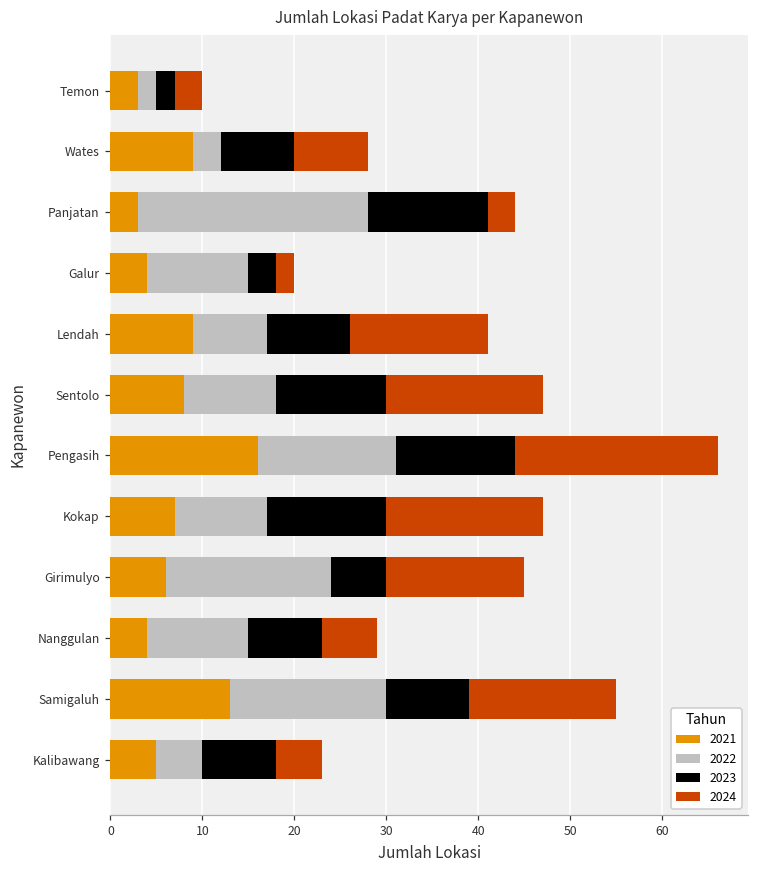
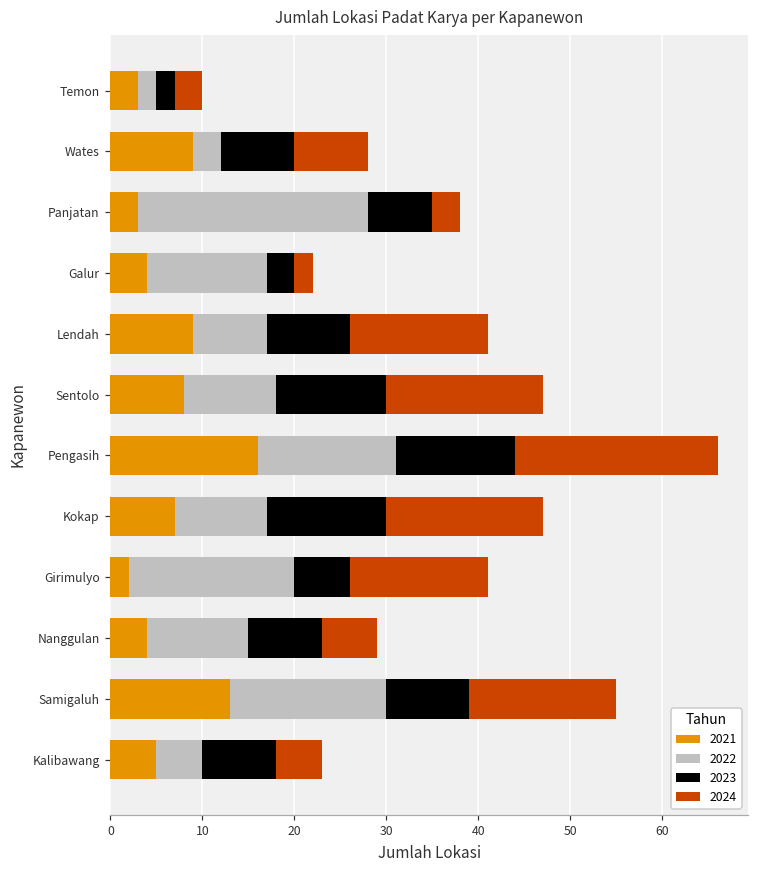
  {
    "2021": {
      "Temon": 3,
      "Wates": 9,
      "Panjatan": 3,
      "Galur": 4,
      "Lendah": 9,
      "Sentolo": 8,
      "Pengasih": 16,
      "Kokap": 7,
-     "Girimulyo": 6,
+     "Girimulyo": 2,
      "Nanggulan": 4,
      "Samigaluh": 13,
      "Kalibawang": 5
    },
    "2022": {
      "Temon": 2,
      "Wates": 3,
      "Panjatan": 25,
-     "Galur": 11,
+     "Galur": 13,
      "Lendah": 8,
      "Sentolo": 10,
      "Pengasih": 15,
      "Kokap": 10,
      "Girimulyo": 18,
      "Nanggulan": 11,
      "Samigaluh": 17,
      "Kalibawang": 5
    },
    "2023": {
      "Temon": 2,
      "Wates": 8,
-     "Panjatan": 13,
+     "Panjatan": 7,
      "Galur": 3,
      "Lendah": 9,
      "Sentolo": 12,
      "Pengasih": 13,
      "Kokap": 13,
      "Girimulyo": 6,
      "Nanggulan": 8,
      "Samigaluh": 9,
      "Kalibawang": 8
    },
    "2024": {
      "Temon": 3,
      "Wates": 8,
      "Panjatan": 3,
      "Galur": 2,
      "Lendah": 15,
      "Sentolo": 17,
      "Pengasih": 22,
      "Kokap": 17,
      "Girimulyo": 15,
      "Nanggulan": 6,
      "Samigaluh": 16,
      "Kalibawang": 5
    }
  }
